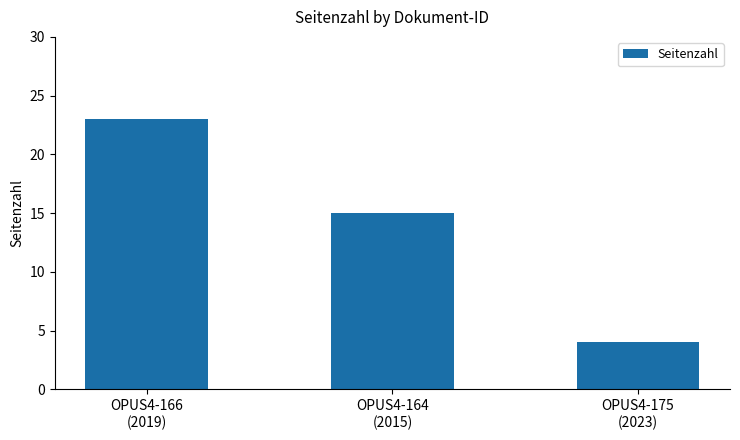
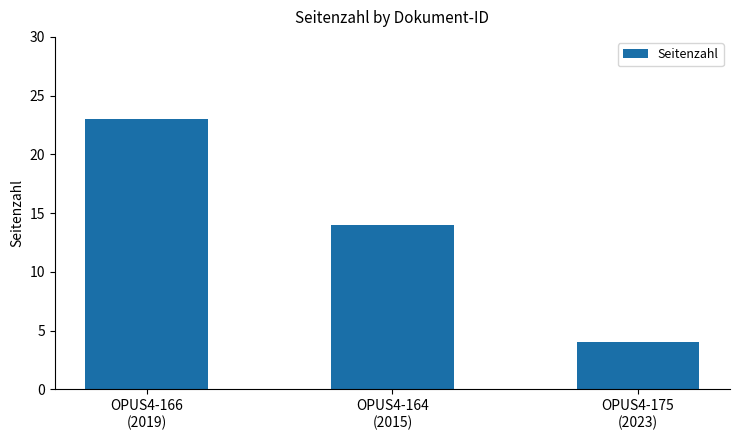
  {
    "OPUS4-166 (2019)": 23,
-   "OPUS4-164 (2015)": 15,
+   "OPUS4-164 (2015)": 14,
    "OPUS4-175 (2023)": 4
  }
